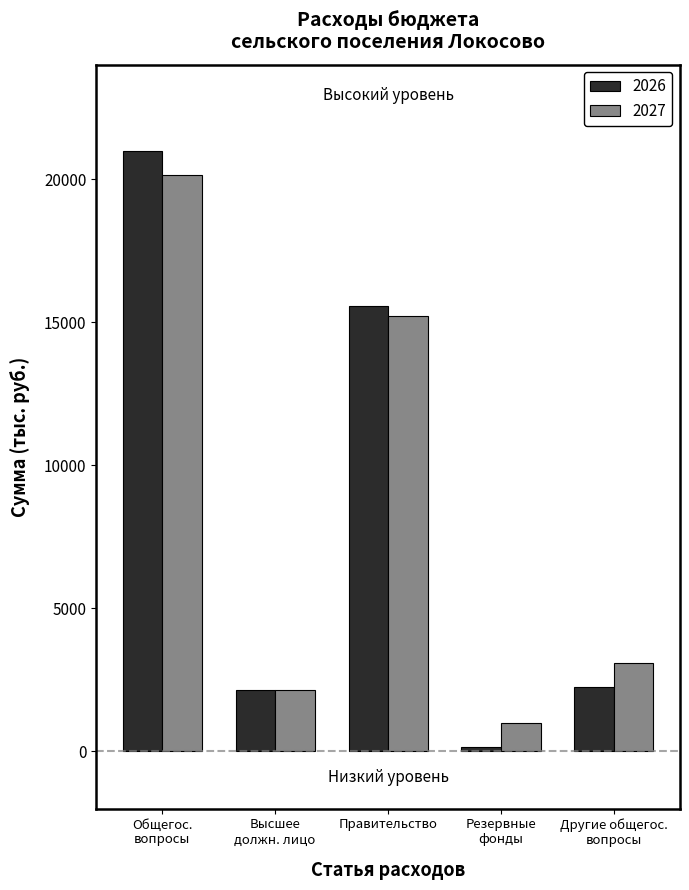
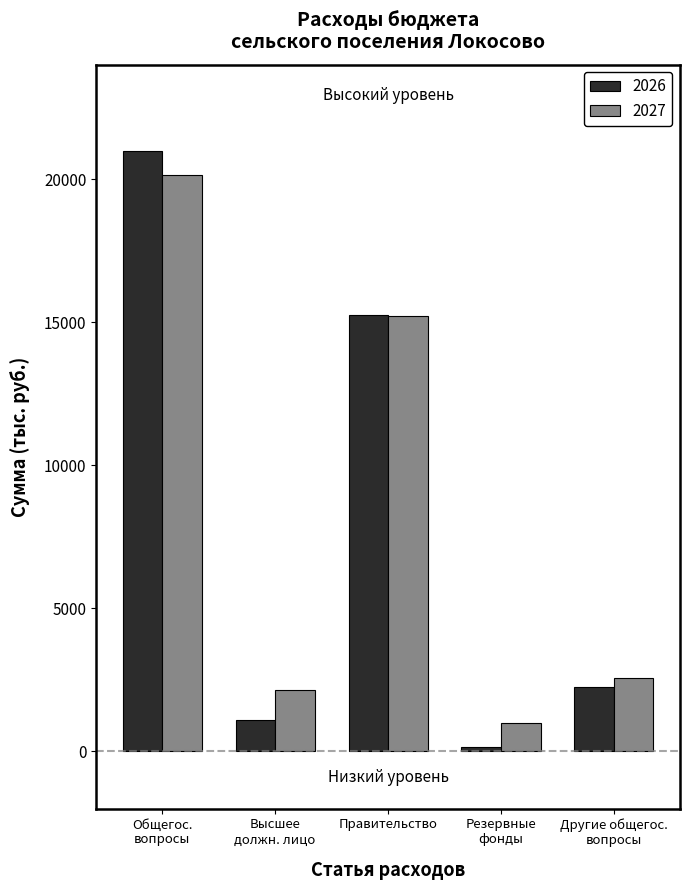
  {
    "2026": {
      "Общегос. вопросы": 21000,
-     "Высшее должн. лицо": 2100,
-     "Правительство": 15600,
+     "Высшее должн. лицо": 1100,
+     "Правительство": 15300,
      "Резервные фонды": 200,
      "Другие общегос. вопросы": 2300
    },
    "2027": {
      "Общегос. вопросы": 20100,
      "Высшее должн. лицо": 2100,
      "Правительство": 15200,
      "Резервные фонды": 1000,
-     "Другие общегос. вопросы": 3100
+     "Другие общегос. вопросы": 2600
    }
  }
